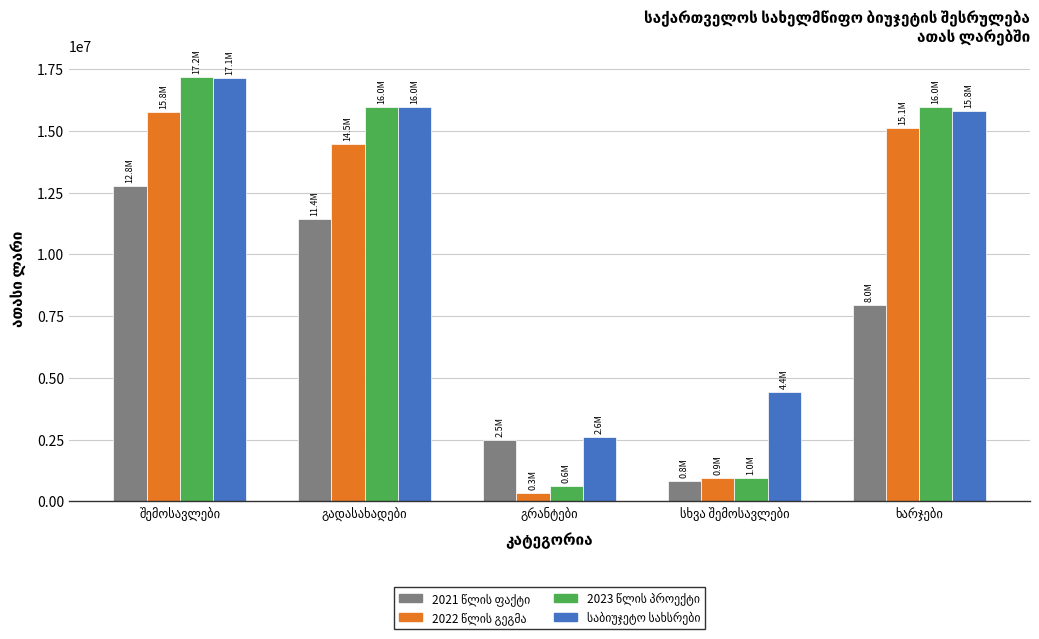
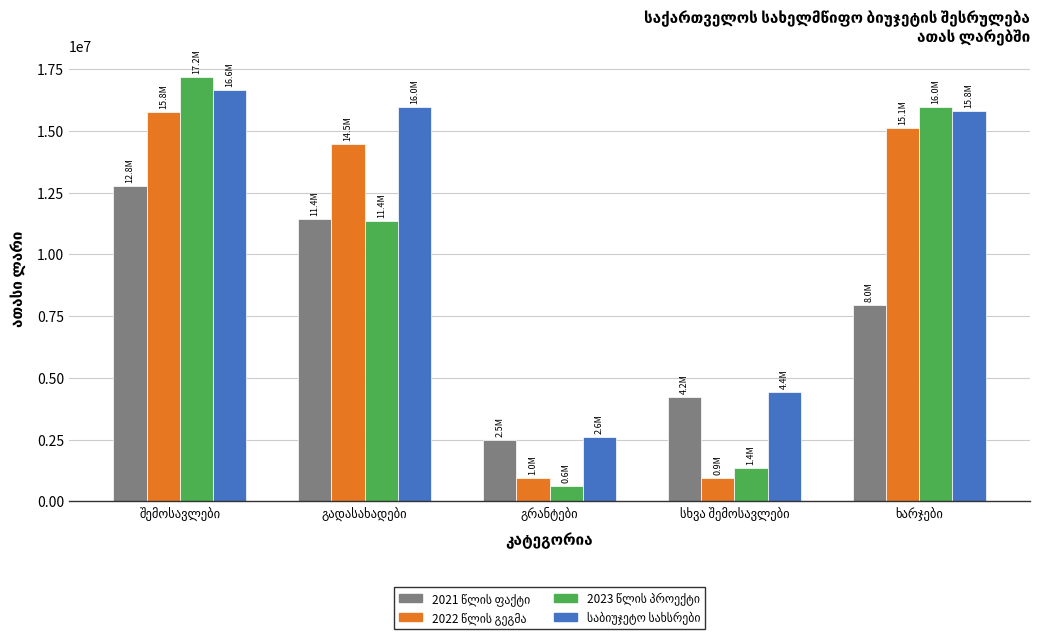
  {
    "2021 წლის ფაქტი": {
      "შემოსავლები": "12.8M",
      "გადასახადები": "11.4M",
      "გრანტები": "2.5M",
-     "სხვა შემოსავლები": "0.8M",
+     "სხვა შემოსავლები": "4.2M",
      "ხარჯები": "8.0M"
    },
    "2022 წლის გეგმა": {
      "შემოსავლები": "15.8M",
      "გადასახადები": "14.5M",
-     "გრანტები": "0.3M",
+     "გრანტები": "1.0M",
      "სხვა შემოსავლები": "0.9M",
      "ხარჯები": "15.1M"
    },
    "2023 წლის პროექტი": {
      "შემოსავლები": "17.2M",
-     "გადასახადები": "16.0M",
+     "გადასახადები": "11.4M",
      "გრანტები": "0.6M",
-     "სხვა შემოსავლები": "1.0M",
+     "სხვა შემოსავლები": "1.4M",
      "ხარჯები": "16.0M"
    },
    "საბიუჯეტო სახსრები": {
-     "შემოსავლები": "17.1M",
+     "შემოსავლები": "16.6M",
      "გადასახადები": "16.0M",
      "გრანტები": "2.6M",
      "სხვა შემოსავლები": "4.4M",
      "ხარჯები": "15.8M"
    }
  }
